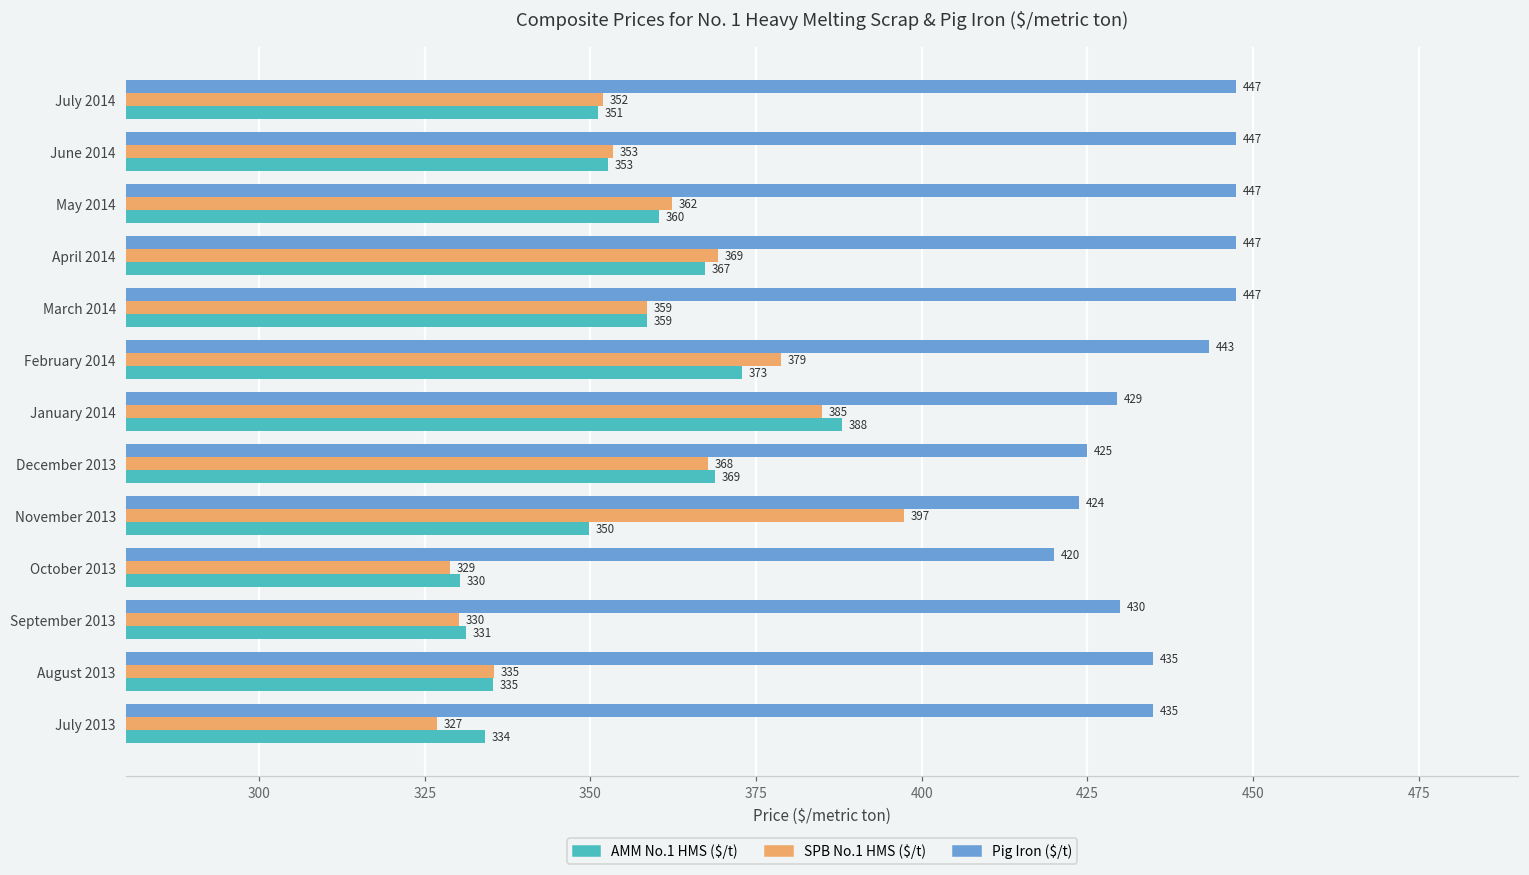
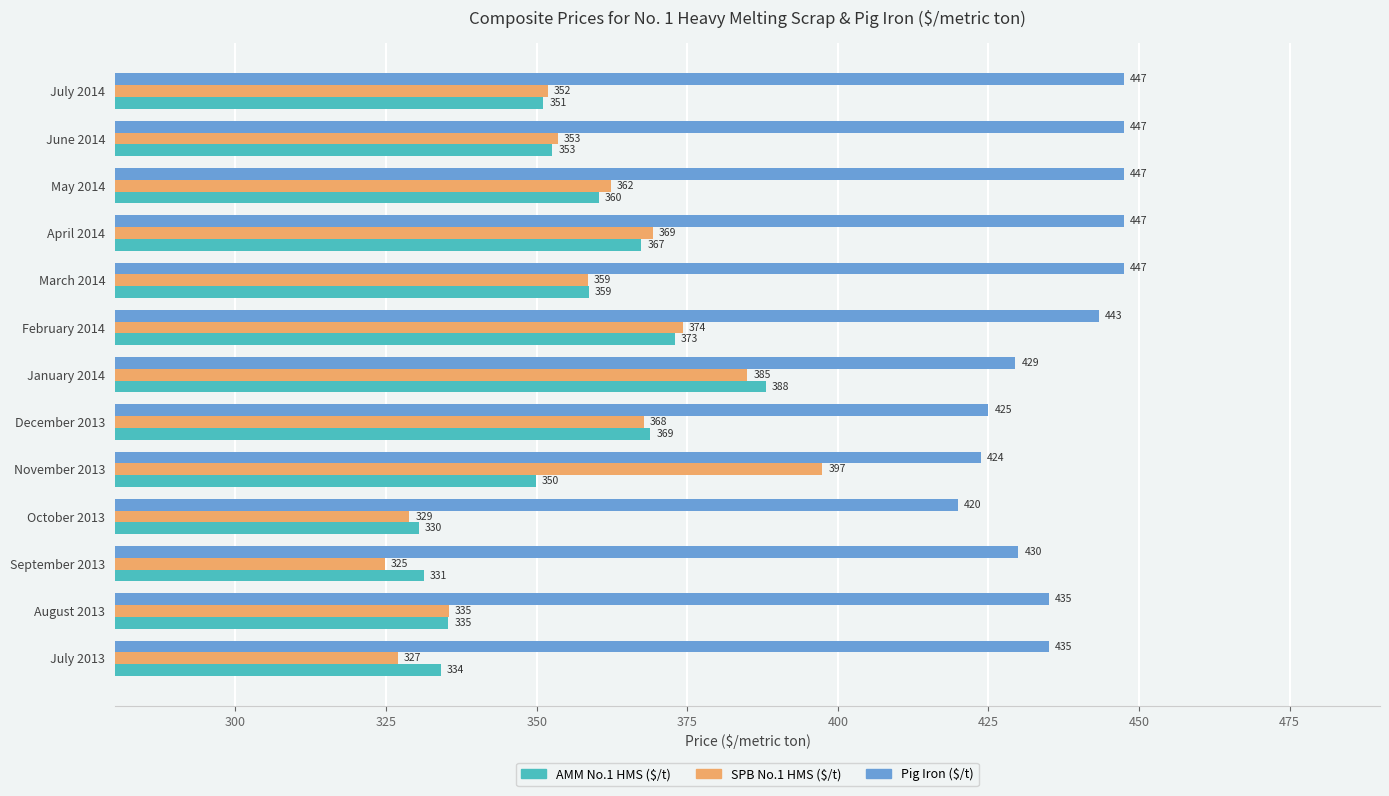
  {
    "SPB No.1 HMS ($/t)": {
      "July 2014": 352,
      "June 2014": 353,
      "May 2014": 362,
      "April 2014": 369,
      "March 2014": 359,
-     "February 2014": 379,
+     "February 2014": 374,
      "January 2014": 385,
      "December 2013": 368,
      "November 2013": 397,
      "October 2013": 329,
-     "September 2013": 330,
+     "September 2013": 325,
      "August 2013": 335,
      "July 2013": 327
    }
  }
